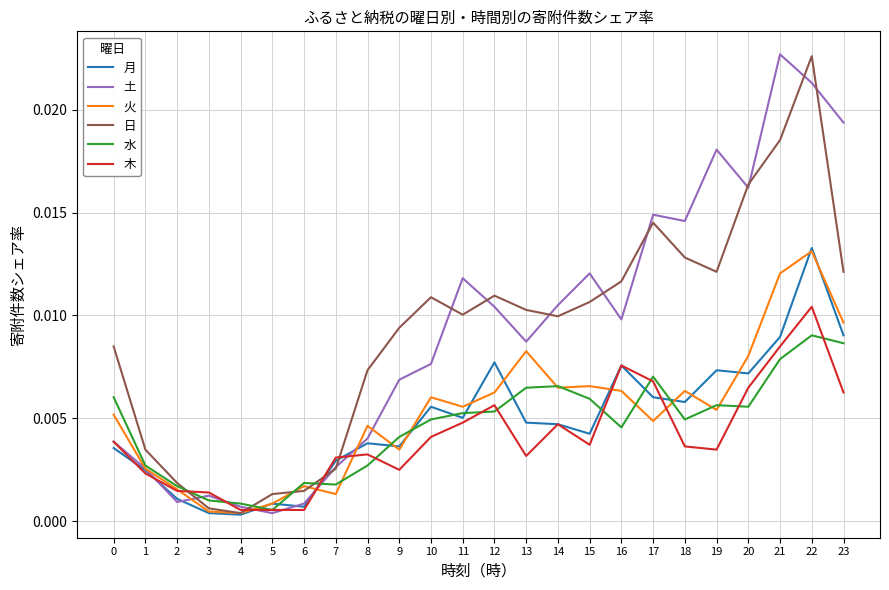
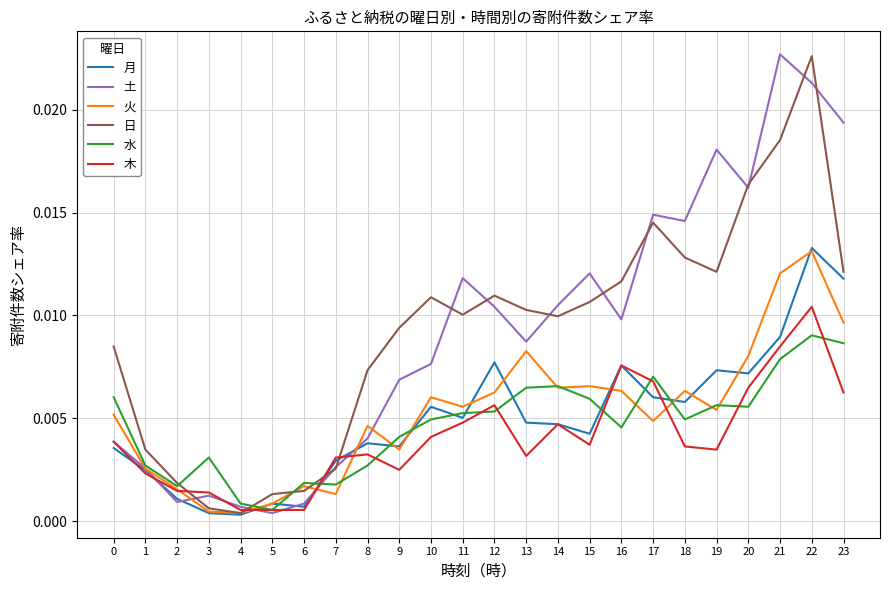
  {
    "月": {
      "0": 0.0036,
      "2": 0.0011,
      "6": 0.0007,
      "7": 0.0029,
      "8": 0.0038,
      "9": 0.0036,
      "10": 0.0056,
      "11": 0.0050,
      "12": 0.0077,
      "13": 0.0048,
      "15": 0.0042,
      "17": 0.0060,
      "18": 0.0058,
      "19": 0.0073,
      "20": 0.0072,
      "21": 0.0090,
      "22": 0.0133,
-     "23": 0.0090
+     "23": 0.0118
    },
    "土": {
      "2": 0.0009,
      "3": 0.0012,
      "4": 0.0007,
      "5": 0.0004,
      "6": 0.0008,
      "8": 0.0040,
      "9": 0.0069,
      "10": 0.0076,
      "11": 0.0118,
      "12": 0.0104,
      "13": 0.0087,
      "14": 0.0105,
      "15": 0.0120,
      "16": 0.0098,
      "17": 0.0149,
      "18": 0.0146,
      "19": 0.0181,
      "20": 0.0162,
      "21": 0.0227,
      "22": 0.0213,
      "23": 0.0194
    },
    "火": {
      "0": 0.0052,
      "6": 0.0017,
      "7": 0.0013,
      "8": 0.0046,
      "9": 0.0035,
      "10": 0.0060,
      "11": 0.0056,
      "12": 0.0063,
      "13": 0.0083,
      "15": 0.0066,
      "16": 0.0063,
      "17": 0.0049,
      "18": 0.0063,
      "19": 0.0054,
      "20": 0.0080,
      "21": 0.0120,
      "22": 0.0131,
      "23": 0.0097
    },
    "日": {
      "0": 0.0085,
      "1": 0.0035,
      "2": 0.0019,
      "3": 0.0006,
      "5": 0.0013,
      "6": 0.0015,
      "8": 0.0073,
      "9": 0.0094,
      "10": 0.0109,
      "11": 0.0100,
      "12": 0.0110,
      "13": 0.0103,
      "14": 0.0100,
      "15": 0.0107,
      "16": 0.0117,
      "17": 0.0145,
      "18": 0.0128,
      "19": 0.0121,
      "20": 0.0164,
      "21": 0.0185,
      "22": 0.0226,
      "23": 0.0121
    },
    "水": {
      "0": 0.0060,
      "1": 0.0027,
      "2": 0.0017,
-     "3": 0.0010,
+     "3": 0.0031,
      "4": 0.0008,
      "6": 0.0019,
      "7": 0.0018,
      "8": 0.0027,
      "9": 0.0041,
      "10": 0.0049,
      "11": 0.0053,
      "12": 0.0053,
      "13": 0.0065,
      "15": 0.0059,
      "16": 0.0046,
      "17": 0.0070,
      "18": 0.0049,
      "19": 0.0056,
      "20": 0.0056,
      "21": 0.0079,
      "22": 0.0090,
      "23": 0.0086
    },
    "木": {
      "1": 0.0023,
      "3": 0.0014,
      "4": 0.0005,
      "6": 0.0005,
      "7": 0.0031,
      "8": 0.0032,
      "9": 0.0025,
      "10": 0.0041,
      "11": 0.0048,
      "12": 0.0056,
      "13": 0.0032,
      "15": 0.0037,
      "17": 0.0068,
      "18": 0.0036,
      "19": 0.0035,
      "20": 0.0065,
      "21": 0.0085,
      "22": 0.0104,
      "23": 0.0063
    }
  }
